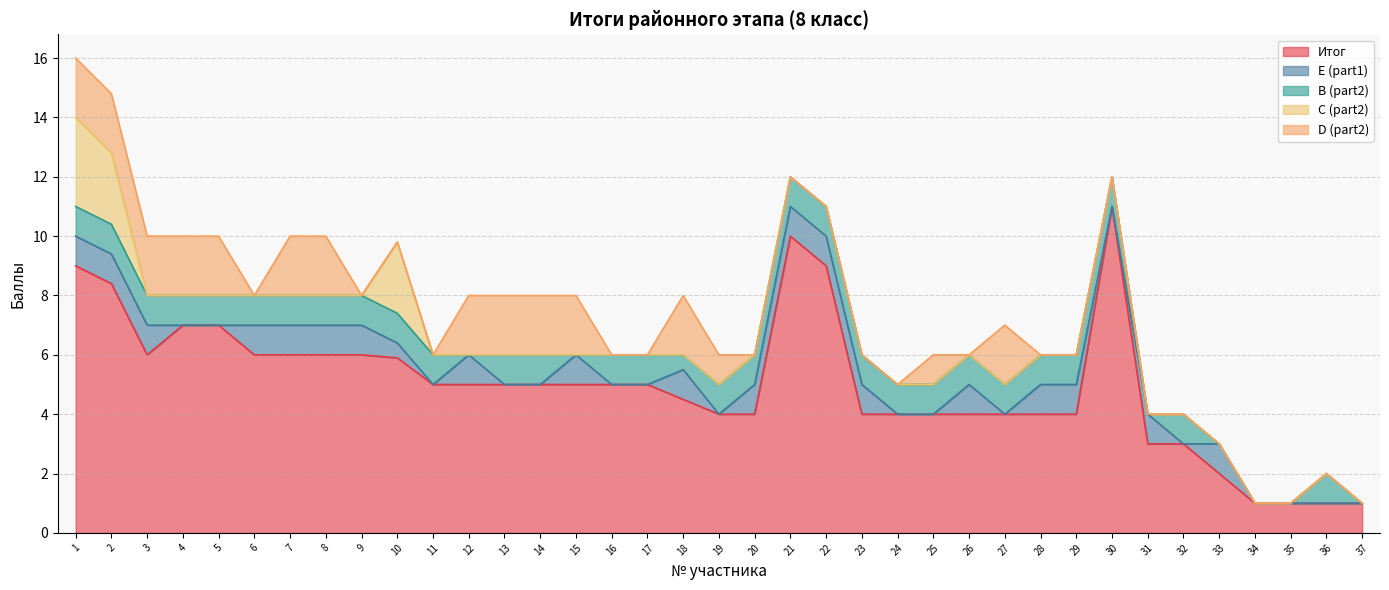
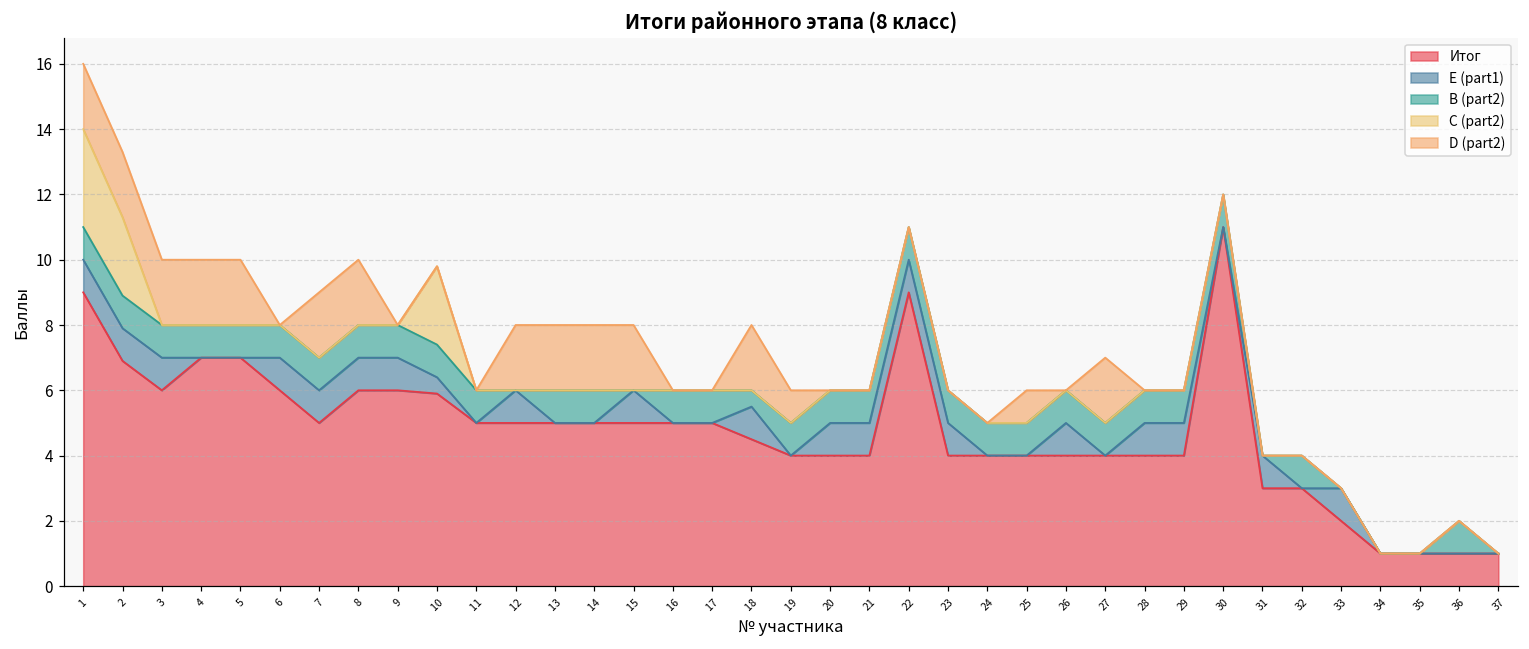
  {
    "Итог": {
      "1": 9.0,
-     "2": 8.4,
+     "2": 6.9,
      "3": 6.0,
      "6": 6.0,
-     "7": 6,
+     "7": 5,
      "8": 6.0,
      "9": 6.0,
      "10": 5.9,
      "12": 5.0,
      "15": 5.0,
      "18": 4.5,
      "20": 4.0,
-     "21": 10,
+     "21": 4,
      "22": 9.0,
      "23": 4.0,
      "26": 4.0,
      "28": 4.0,
      "29": 4.0,
      "31": 3.0,
      "33": 2.0
    }
  }
